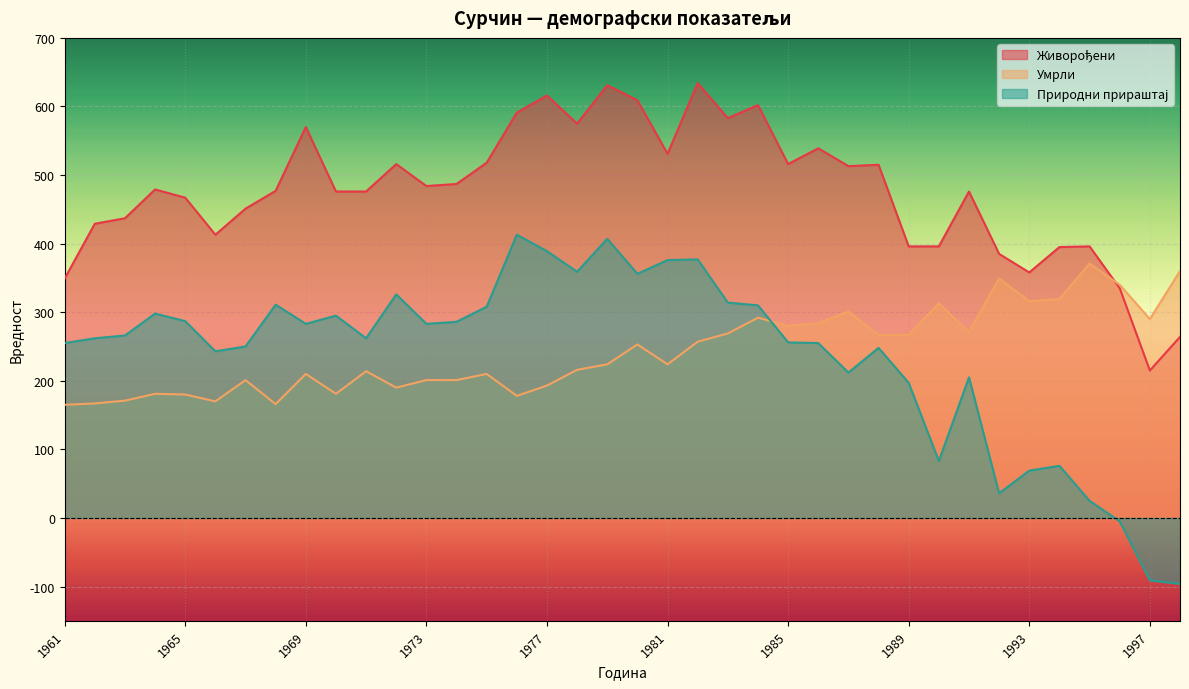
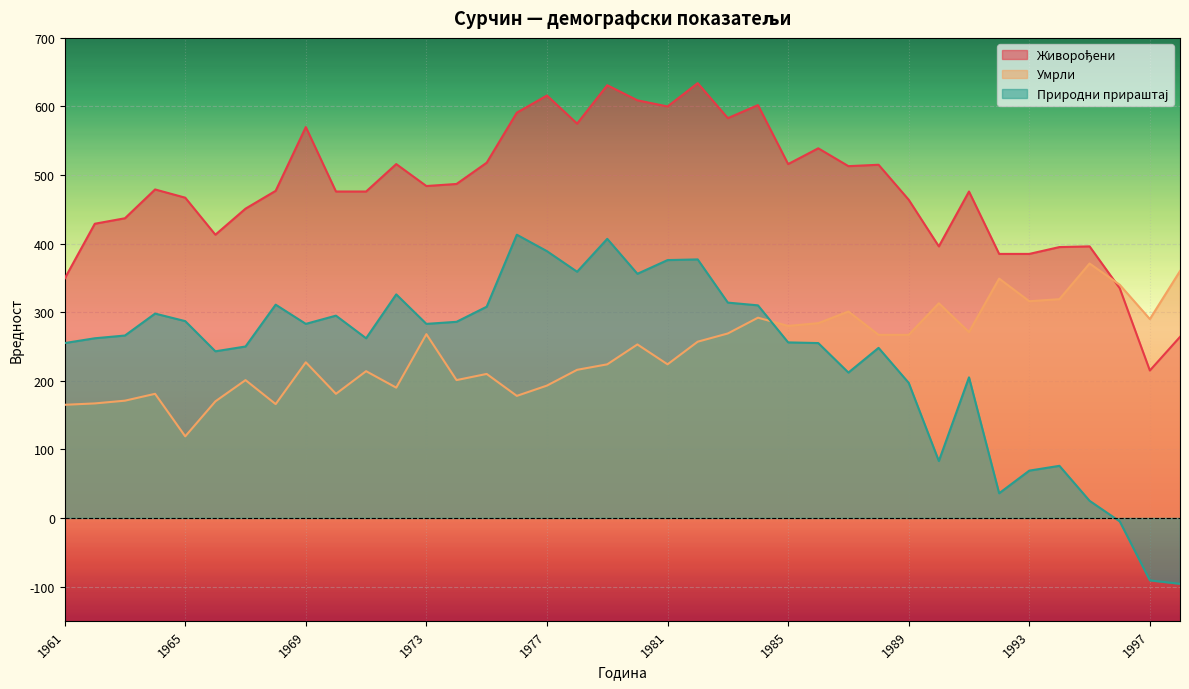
  {
    "Живорођени": {
      "1961": 350,
      "1965": 470,
      "1969": 570,
      "1973": 480,
      "1977": 620,
-     "1981": 530,
+     "1981": 600,
      "1985": 520,
-     "1989": 400,
-     "1993": 360,
+     "1989": 460,
+     "1993": 390,
      "1997": 220
    },
    "Умрли": {
      "1961": 170,
-     "1965": 180,
-     "1969": 210,
-     "1973": 200,
+     "1965": 120,
+     "1969": 230,
+     "1973": 270,
      "1977": 190,
      "1981": 220,
      "1985": 280,
      "1989": 270,
      "1993": 320,
      "1997": 290
    }
  }
